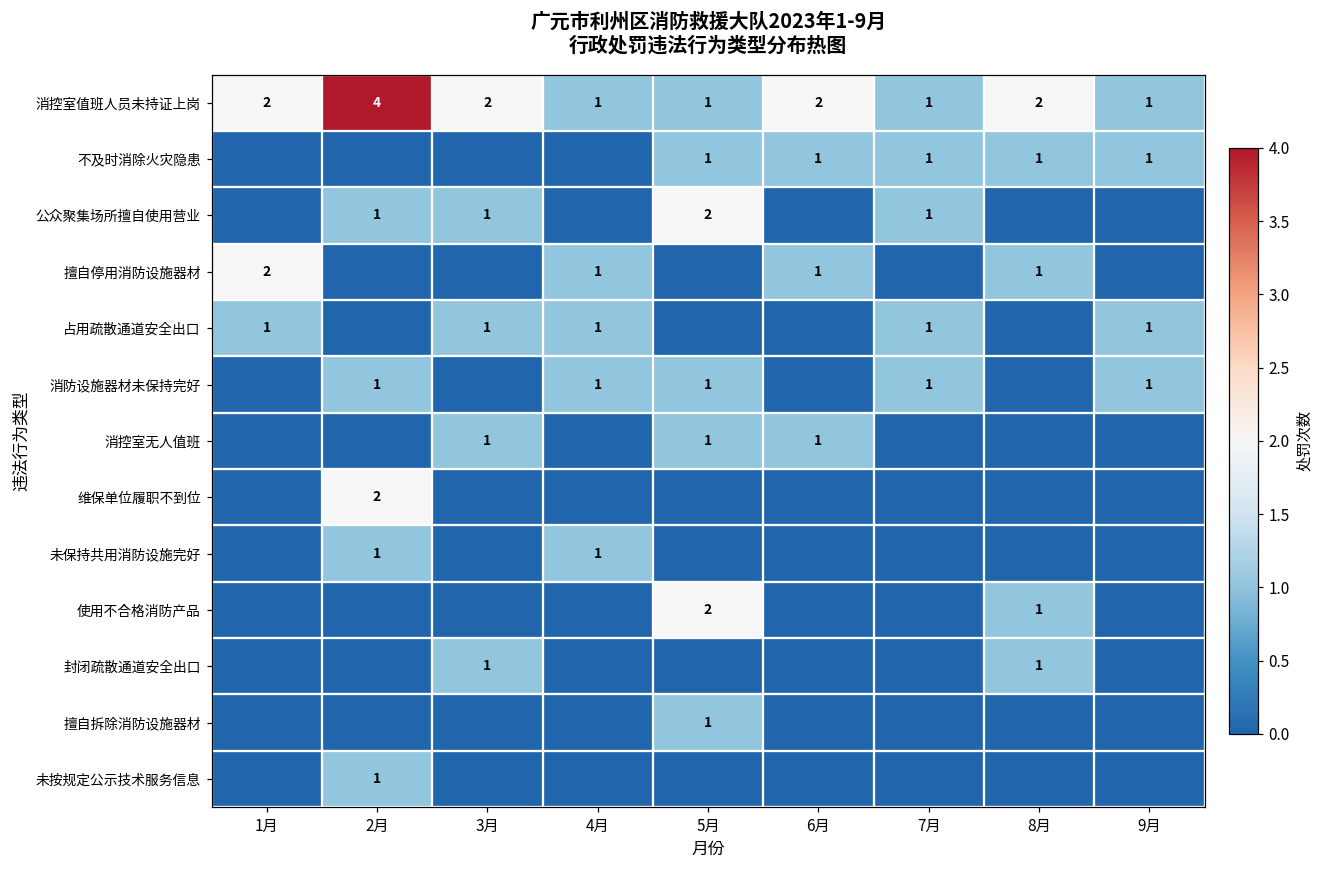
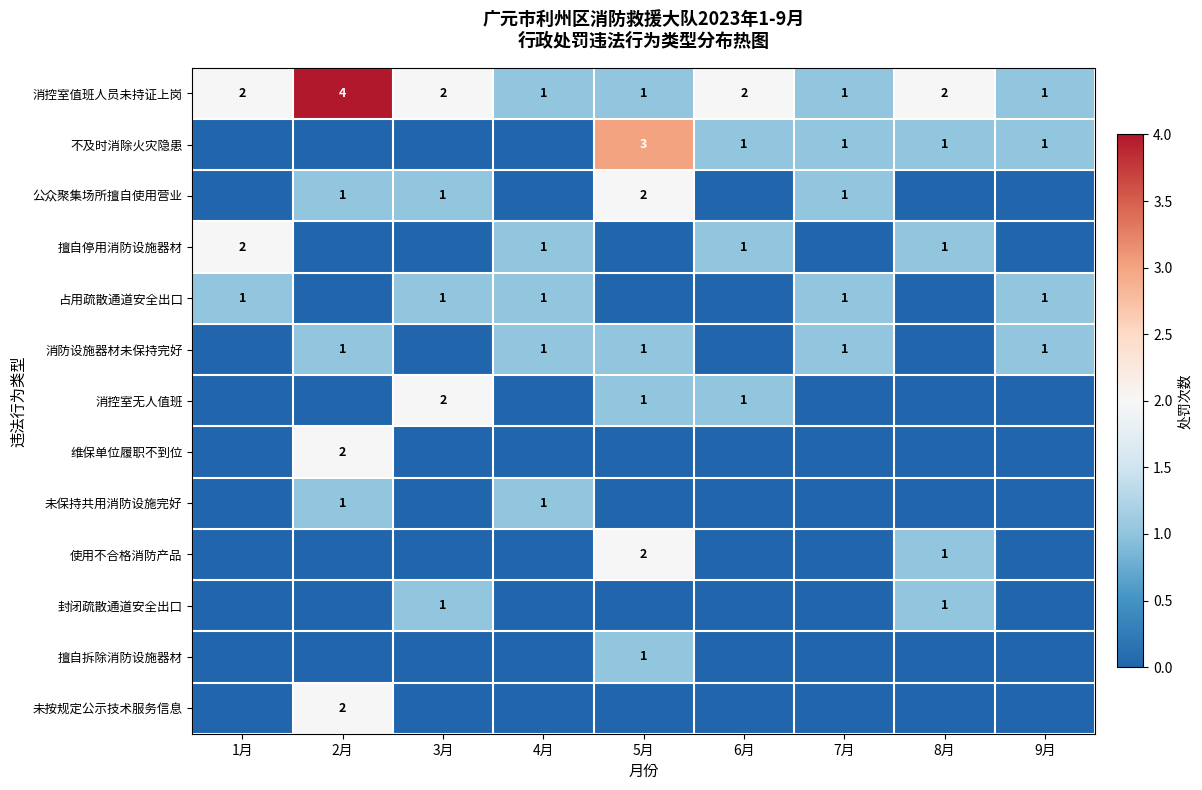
  {
    "消控室值班人员未持证上岗": {
      "1月": 2,
      "2月": 4,
      "3月": 2,
      "4月": 1,
      "5月": 1,
      "6月": 2,
      "7月": 1,
      "8月": 2,
      "9月": 1
    },
    "不及时消除火灾隐患": {
-     "5月": 1,
+     "5月": 3,
      "6月": 1,
      "7月": 1,
      "8月": 1,
      "9月": 1
    },
    "公众聚集场所擅自使用营业": {
      "2月": 1,
      "3月": 1,
      "5月": 2,
      "7月": 1
    },
    "擅自停用消防设施器材": {
      "1月": 2,
      "4月": 1,
      "6月": 1,
      "8月": 1
    },
    "占用疏散通道安全出口": {
      "1月": 1,
      "3月": 1,
      "4月": 1,
      "7月": 1,
      "9月": 1
    },
    "消防设施器材未保持完好": {
      "2月": 1,
      "4月": 1,
      "5月": 1,
      "7月": 1,
      "9月": 1
    },
    "消控室无人值班": {
-     "3月": 1,
+     "3月": 2,
      "5月": 1,
      "6月": 1
    },
    "维保单位履职不到位": {
      "2月": 2
    },
    "未保持共用消防设施完好": {
      "2月": 1,
      "4月": 1
    },
    "使用不合格消防产品": {
      "5月": 2,
      "8月": 1
    },
    "封闭疏散通道安全出口": {
      "3月": 1,
      "8月": 1
    },
    "擅自拆除消防设施器材": {
      "5月": 1
    },
    "未按规定公示技术服务信息": {
-     "2月": 1
+     "2月": 2
    }
  }
